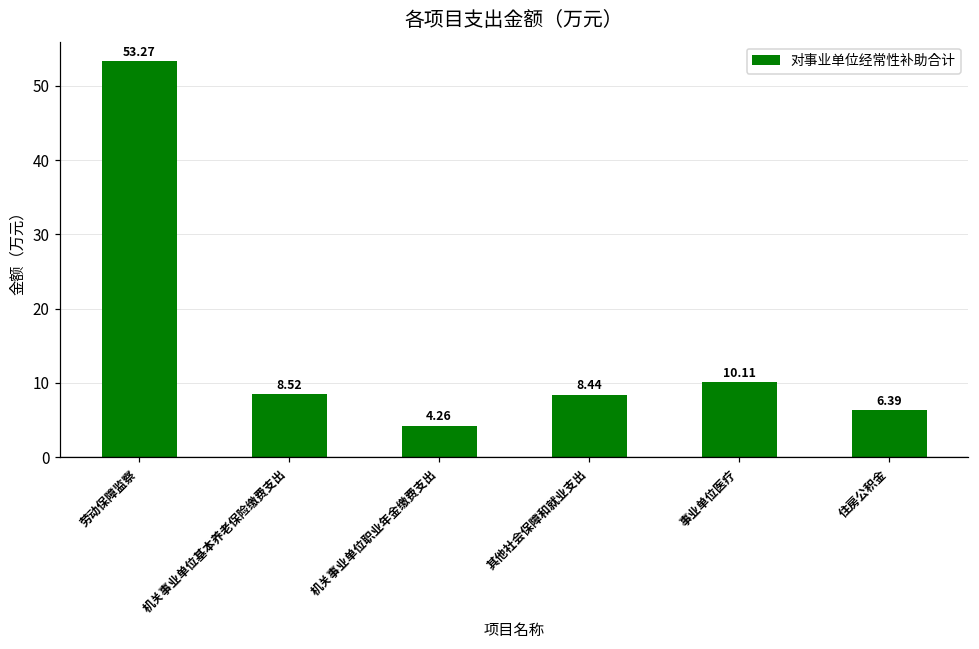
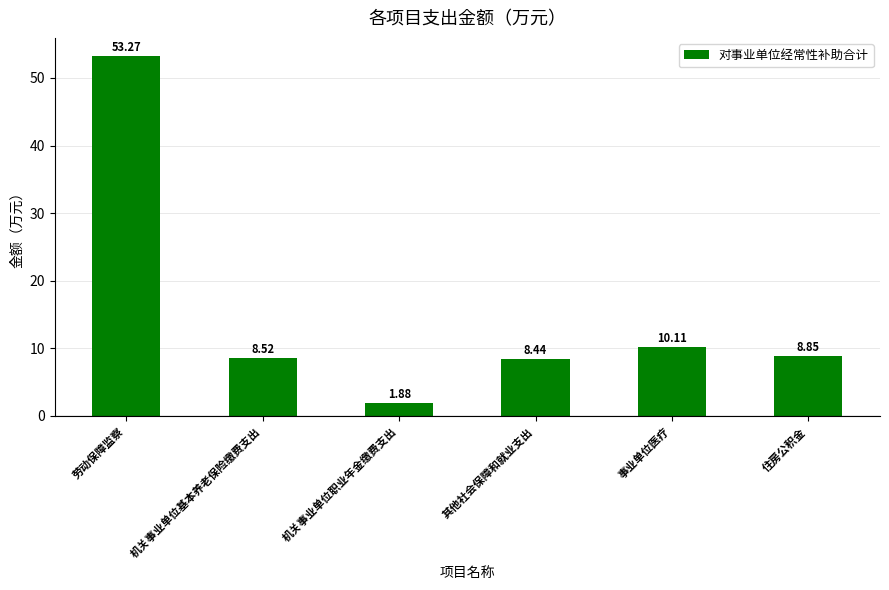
  {
    "劳动保障监察": 53.27,
    "机关事业单位基本养老保险缴费支出": 8.52,
-   "机关事业单位职业年金缴费支出": 4.26,
+   "机关事业单位职业年金缴费支出": 1.88,
    "其他社会保障和就业支出": 8.44,
    "事业单位医疗": 10.11,
-   "住房公积金": 6.39
+   "住房公积金": 8.85
  }
